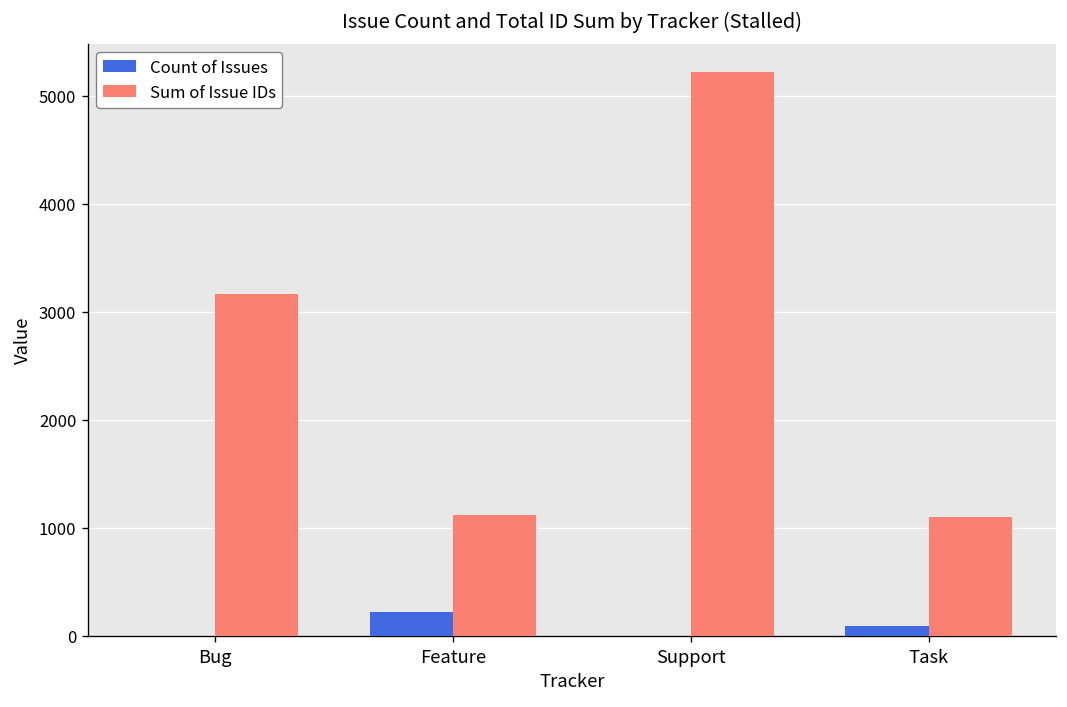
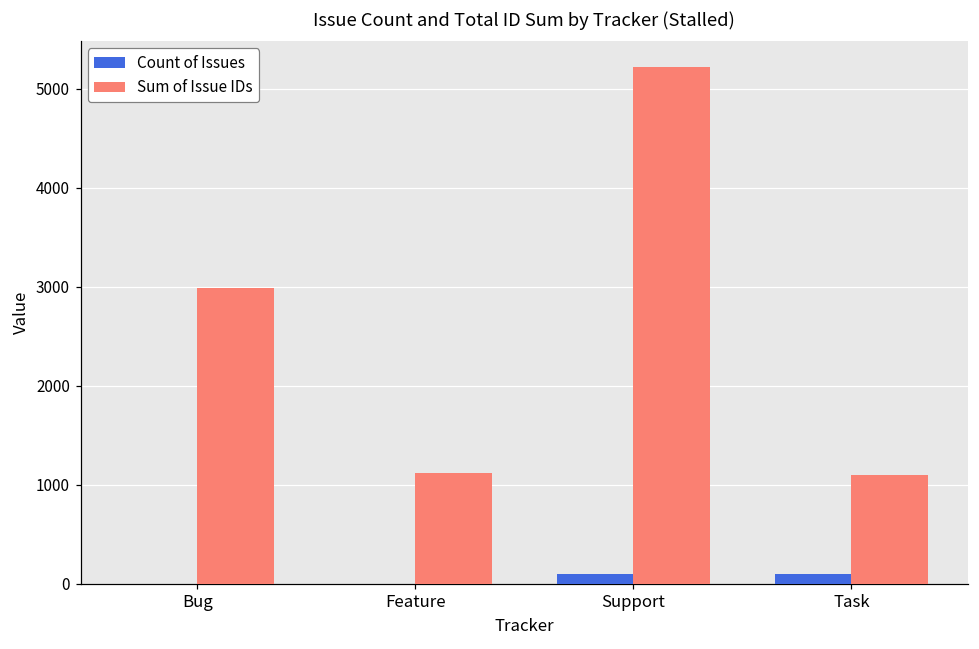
  {
    "Count of Issues": {
-     "Feature": 200,
-     "Support": 0,
+     "Feature": 0,
+     "Support": 100,
      "Task": 100
    },
    "Sum of Issue IDs": {
-     "Bug": 3200,
+     "Bug": 3000,
      "Feature": 1100,
      "Support": 5200,
      "Task": 1100
    }
  }
